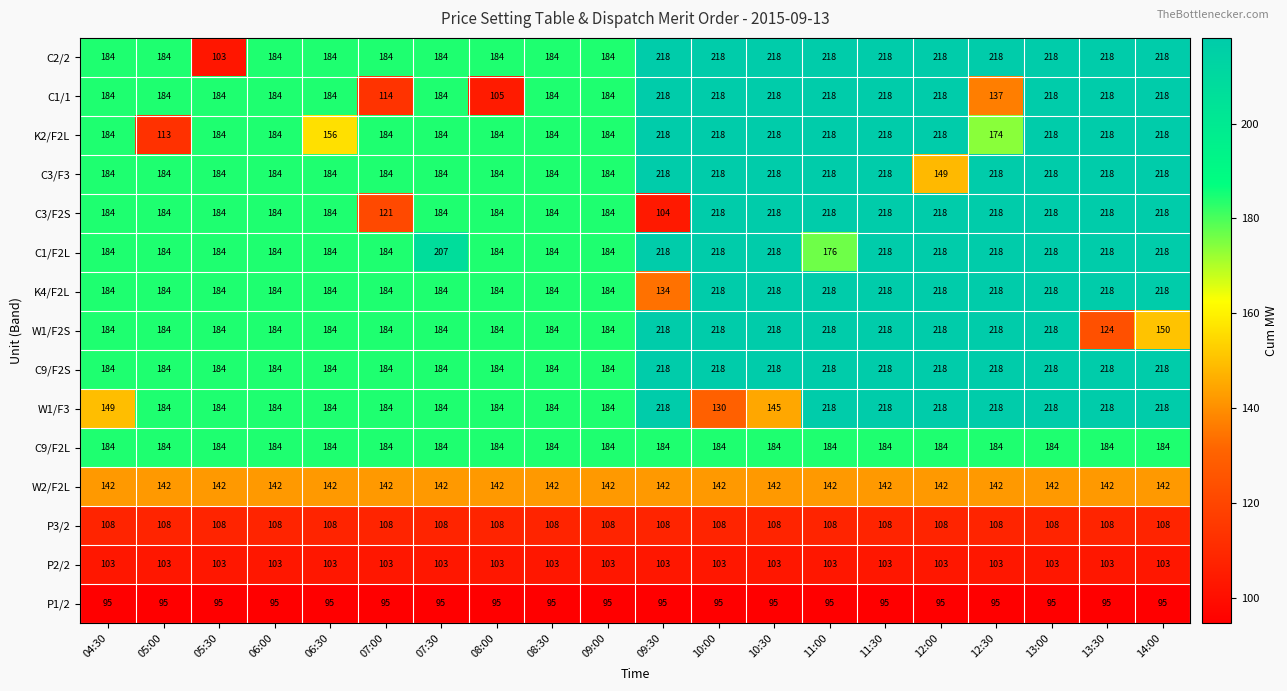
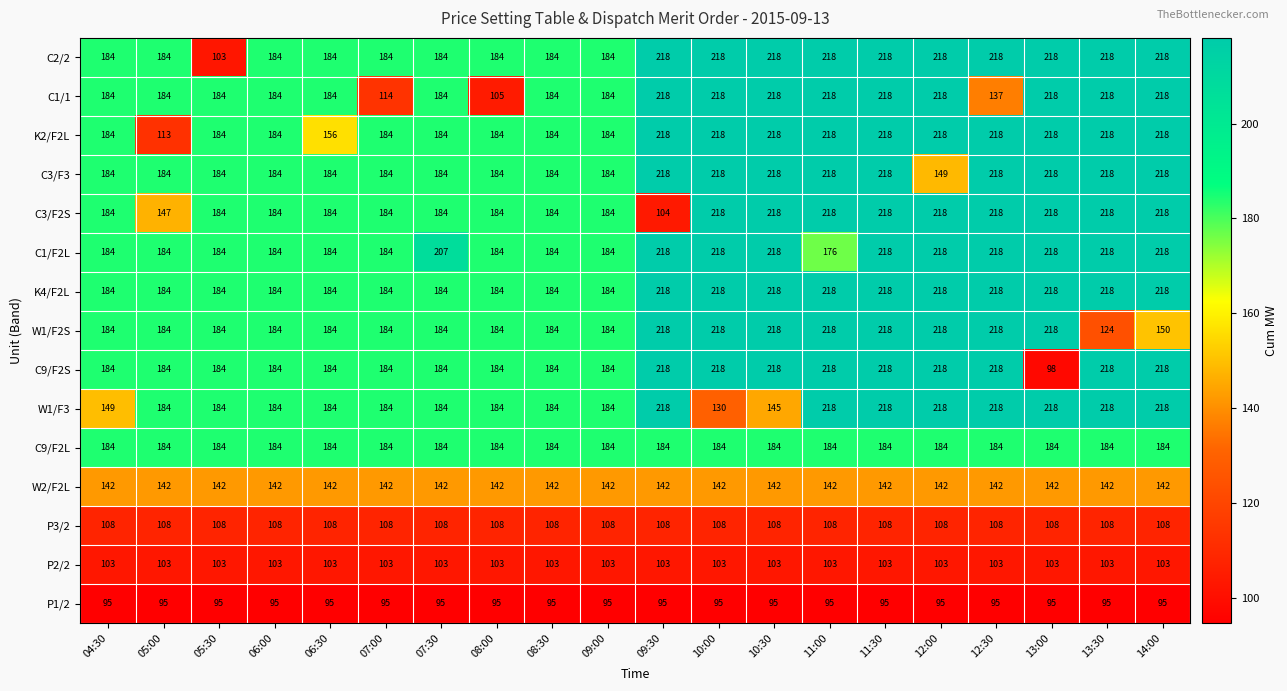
  {
    "K2/F2L": {
      "04:30": 184,
      "05:00": 113,
      "05:30": 184,
      "06:00": 184,
      "06:30": 156,
      "07:00": 184,
      "07:30": 184,
      "08:00": 184,
      "08:30": 184,
      "09:00": 184,
      "09:30": 218,
      "10:00": 218,
      "10:30": 218,
      "11:00": 218,
      "11:30": 218,
      "12:00": 218,
-     "12:30": 174,
+     "12:30": 218,
      "13:00": 218,
      "13:30": 218,
      "14:00": 218
    },
    "C3/F2S": {
      "04:30": 184,
-     "05:00": 184,
+     "05:00": 147,
      "05:30": 184,
      "06:00": 184,
      "06:30": 184,
-     "07:00": 121,
+     "07:00": 184,
      "07:30": 184,
      "08:00": 184,
      "08:30": 184,
      "09:00": 184,
      "09:30": 104,
      "10:00": 218,
      "10:30": 218,
      "11:00": 218,
      "11:30": 218,
      "12:00": 218,
      "12:30": 218,
      "13:00": 218,
      "13:30": 218,
      "14:00": 218
    },
    "K4/F2L": {
      "04:30": 184,
      "05:00": 184,
      "05:30": 184,
      "06:00": 184,
      "06:30": 184,
      "07:00": 184,
      "07:30": 184,
      "08:00": 184,
      "08:30": 184,
      "09:00": 184,
-     "09:30": 134,
+     "09:30": 218,
      "10:00": 218,
      "10:30": 218,
      "11:00": 218,
      "11:30": 218,
      "12:00": 218,
      "12:30": 218,
      "13:00": 218,
      "13:30": 218,
      "14:00": 218
    },
    "C9/F2S": {
      "04:30": 184,
      "05:00": 184,
      "05:30": 184,
      "06:00": 184,
      "06:30": 184,
      "07:00": 184,
      "07:30": 184,
      "08:00": 184,
      "08:30": 184,
      "09:00": 184,
      "09:30": 218,
      "10:00": 218,
      "10:30": 218,
      "11:00": 218,
      "11:30": 218,
      "12:00": 218,
      "12:30": 218,
-     "13:00": 218,
+     "13:00": 98,
      "13:30": 218,
      "14:00": 218
    }
  }
